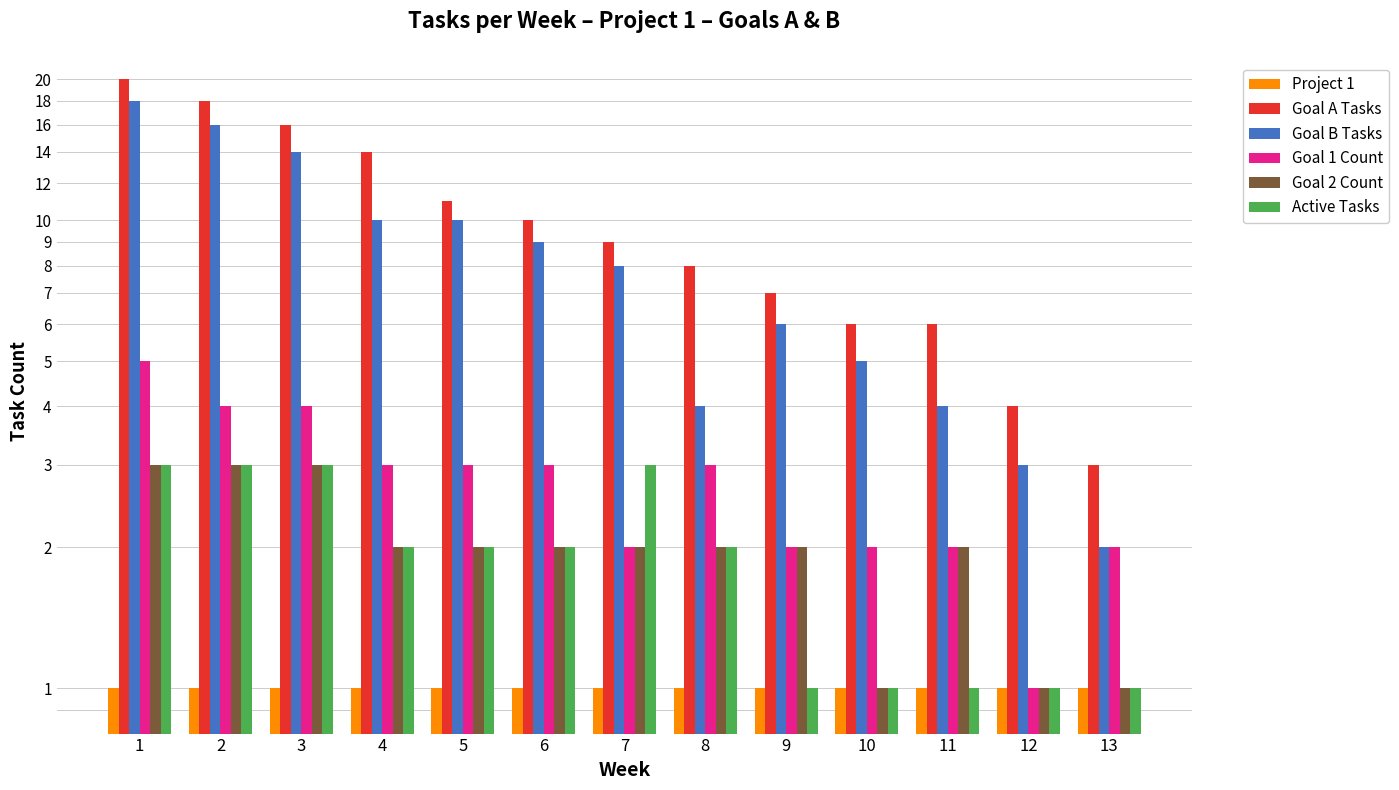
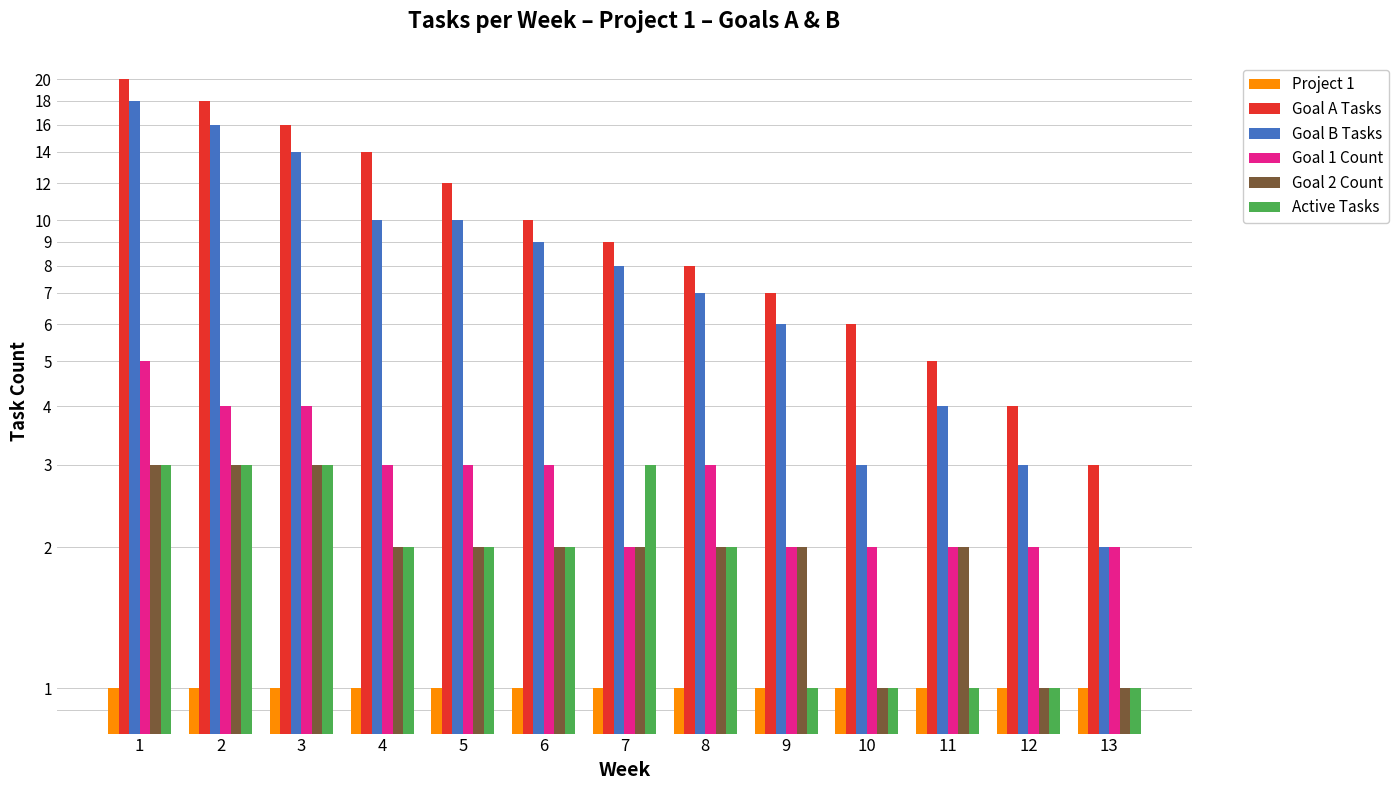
  {
    "Project 1": {
      "1": 1,
      "2": 1,
      "3": 1,
      "4": 1,
      "5": 1,
      "6": 1,
      "7": 1,
      "8": 1,
      "9": 1,
      "10": 1,
      "11": 1,
      "12": 1,
      "13": 1
    },
    "Goal A Tasks": {
      "1": 20,
      "2": 18,
      "3": 16,
      "4": 14,
-     "5": 11,
+     "5": 12,
      "6": 10,
      "7": 9,
      "8": 8,
      "9": 7,
      "10": 6,
-     "11": 6,
+     "11": 5,
      "12": 4,
      "13": 3
    },
    "Goal B Tasks": {
      "1": 18,
      "2": 16,
      "3": 14,
      "4": 10,
      "5": 10,
      "6": 9,
      "7": 8,
-     "8": 4,
+     "8": 7,
      "9": 6,
-     "10": 5,
+     "10": 3,
      "11": 4,
      "12": 3,
      "13": 2
    },
    "Goal 1 Count": {
      "1": 5,
      "2": 4,
      "3": 4,
      "4": 3,
      "5": 3,
      "6": 3,
      "7": 2,
      "8": 3,
      "9": 2,
      "10": 2,
      "11": 2,
-     "12": 1,
+     "12": 2,
      "13": 2
    },
    "Goal 2 Count": {
      "1": 3,
      "2": 3,
      "3": 3,
      "4": 2,
      "5": 2,
      "6": 2,
      "7": 2,
      "8": 2,
      "9": 2,
      "10": 1,
      "11": 2,
      "12": 1,
      "13": 1
    },
    "Active Tasks": {
      "1": 3,
      "2": 3,
      "3": 3,
      "4": 2,
      "5": 2,
      "6": 2,
      "7": 3,
      "8": 2,
      "9": 1,
      "10": 1,
      "11": 1,
      "12": 1,
      "13": 1
    }
  }
